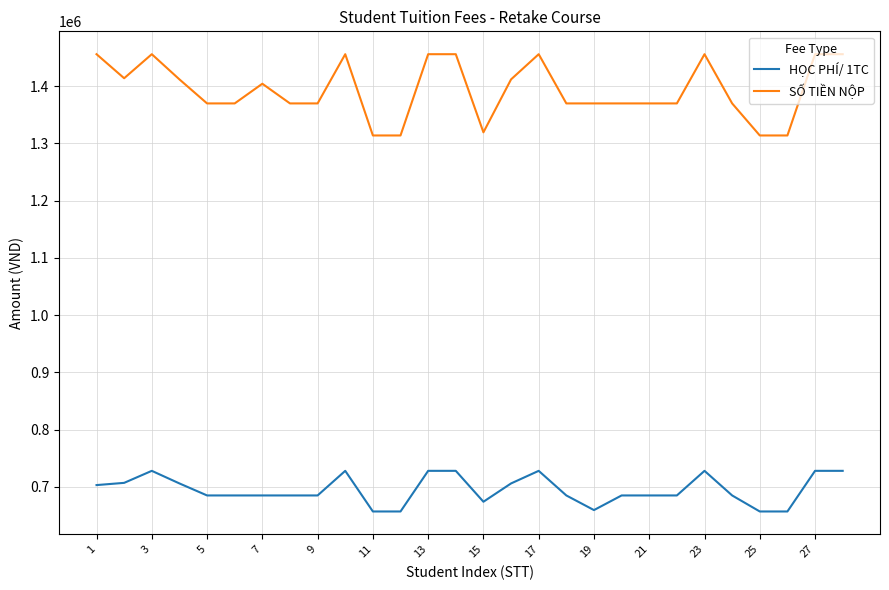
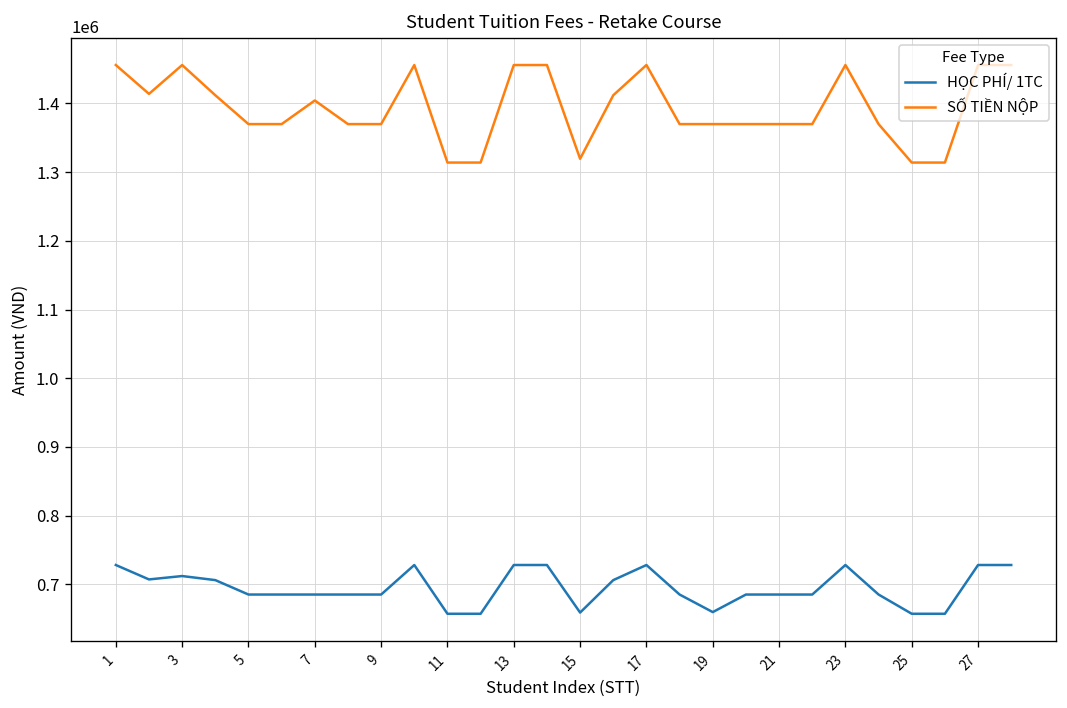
  {
    "HỌC PHÍ/ 1TC": {
-     "1": 700000,
-     "3": 730000,
+     "1": 730000,
+     "3": 710000,
      "5": 690000,
      "7": 690000,
      "9": 690000,
      "11": 660000,
      "13": 730000,
-     "15": 670000,
+     "15": 660000,
      "17": 730000,
      "19": 660000,
      "21": 690000,
      "23": 730000,
      "25": 660000,
      "27": 730000
    },
    "SỐ TIỀN NỘP": {
      "1": 1460000,
      "3": 1460000,
      "5": 1370000,
      "7": 1400000,
      "9": 1370000,
      "11": 1310000,
      "13": 1460000,
      "15": 1320000,
      "17": 1460000,
      "19": 1370000,
      "21": 1370000,
      "23": 1460000,
      "25": 1310000
    }
  }
